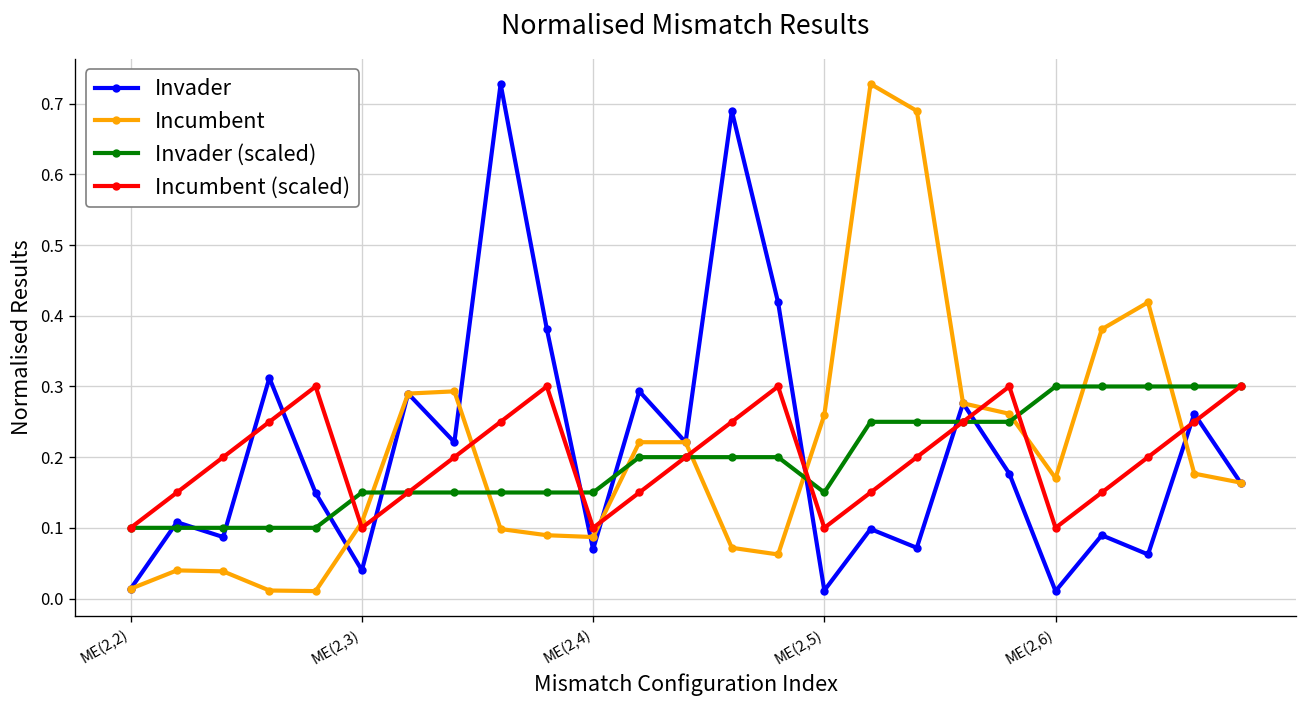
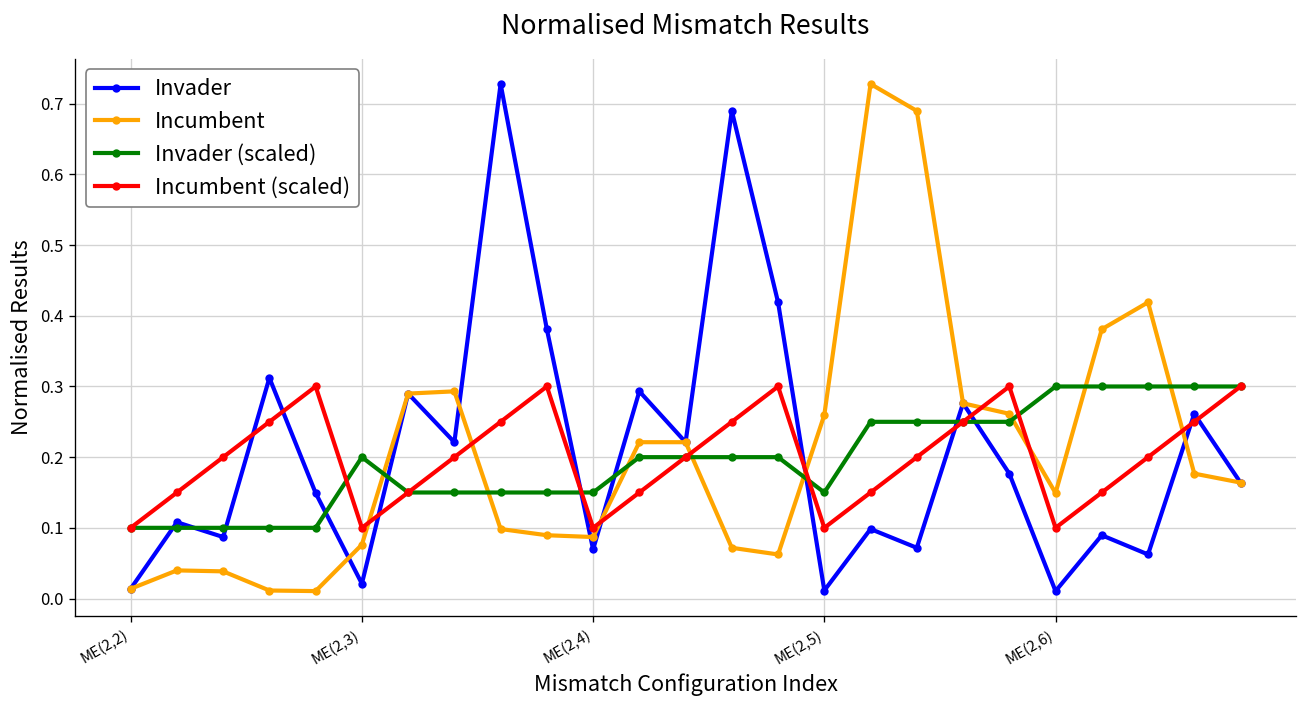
  {
    "Invader": {
-     "ME(2,3)": 0.04,
+     "ME(2,3)": 0.02,
      "ME(2,4)": 0.07,
      "ME(2,5)": 0.01,
      "ME(2,6)": 0.01
    },
    "Incumbent": {
-     "ME(2,3)": 0.11,
+     "ME(2,3)": 0.08,
      "ME(2,4)": 0.09,
      "ME(2,5)": 0.26,
-     "ME(2,6)": 0.17
+     "ME(2,6)": 0.15
    },
    "Invader (scaled)": {
-     "ME(2,3)": 0.15,
+     "ME(2,3)": 0.20,
      "ME(2,4)": 0.15,
      "ME(2,5)": 0.15,
      "ME(2,6)": 0.30
    },
    "Incumbent (scaled)": {
      "ME(2,3)": 0.10,
      "ME(2,4)": 0.10,
      "ME(2,5)": 0.10,
      "ME(2,6)": 0.10
    }
  }
